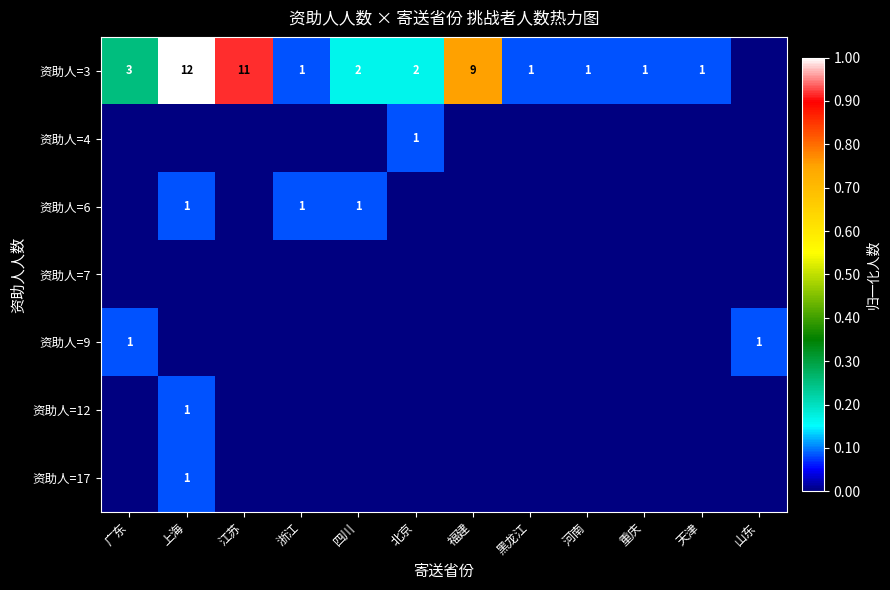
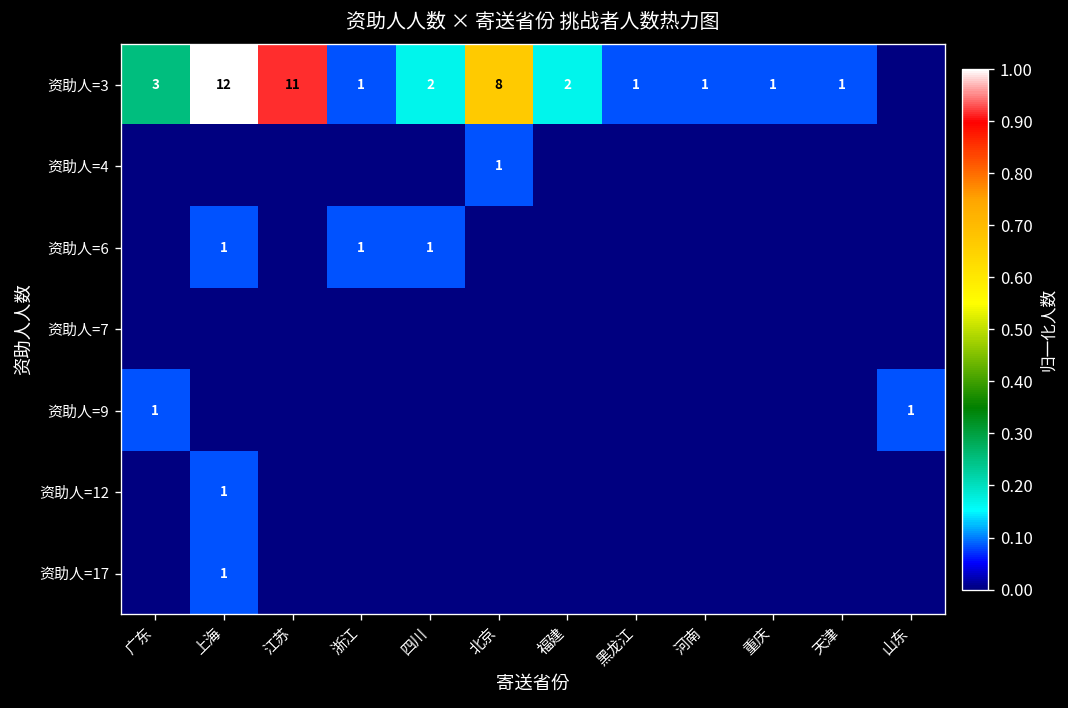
  {
    "资助人=3": {
      "广东": 3,
      "上海": 12,
      "江苏": 11,
      "浙江": 1,
      "四川": 2,
-     "北京": 2,
-     "福建": 9,
+     "北京": 8,
+     "福建": 2,
      "黑龙江": 1,
      "河南": 1,
      "重庆": 1,
      "天津": 1
    },
    "资助人=4": {
      "北京": 1
    },
    "资助人=6": {
      "上海": 1,
      "浙江": 1,
      "四川": 1
    },
    "资助人=9": {
      "广东": 1,
      "山东": 1
    },
    "资助人=12": {
      "上海": 1
    },
    "资助人=17": {
      "上海": 1
    }
  }
